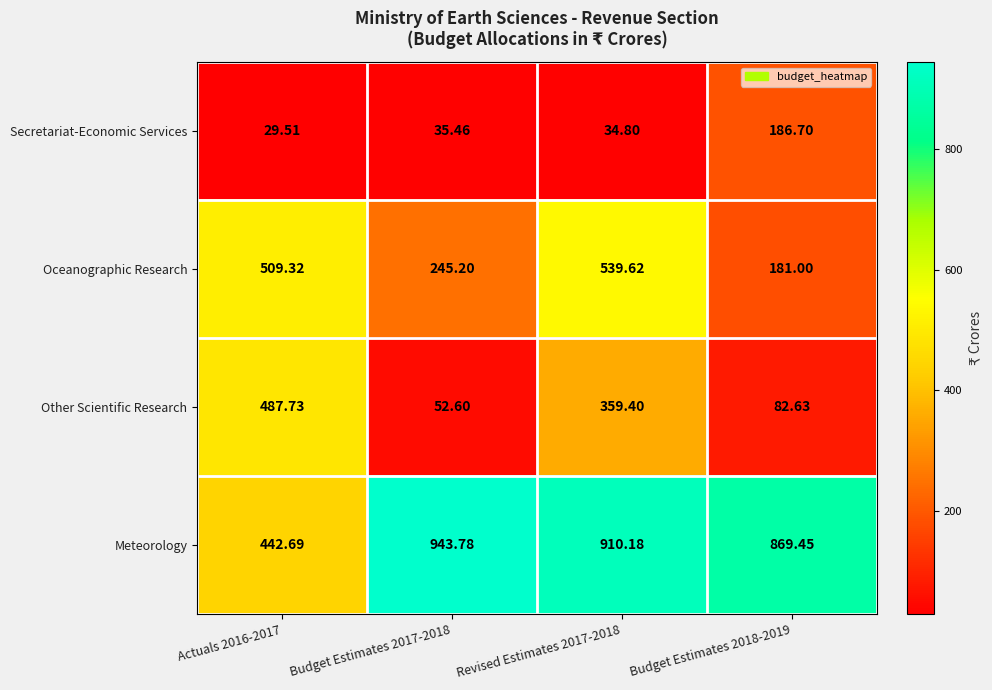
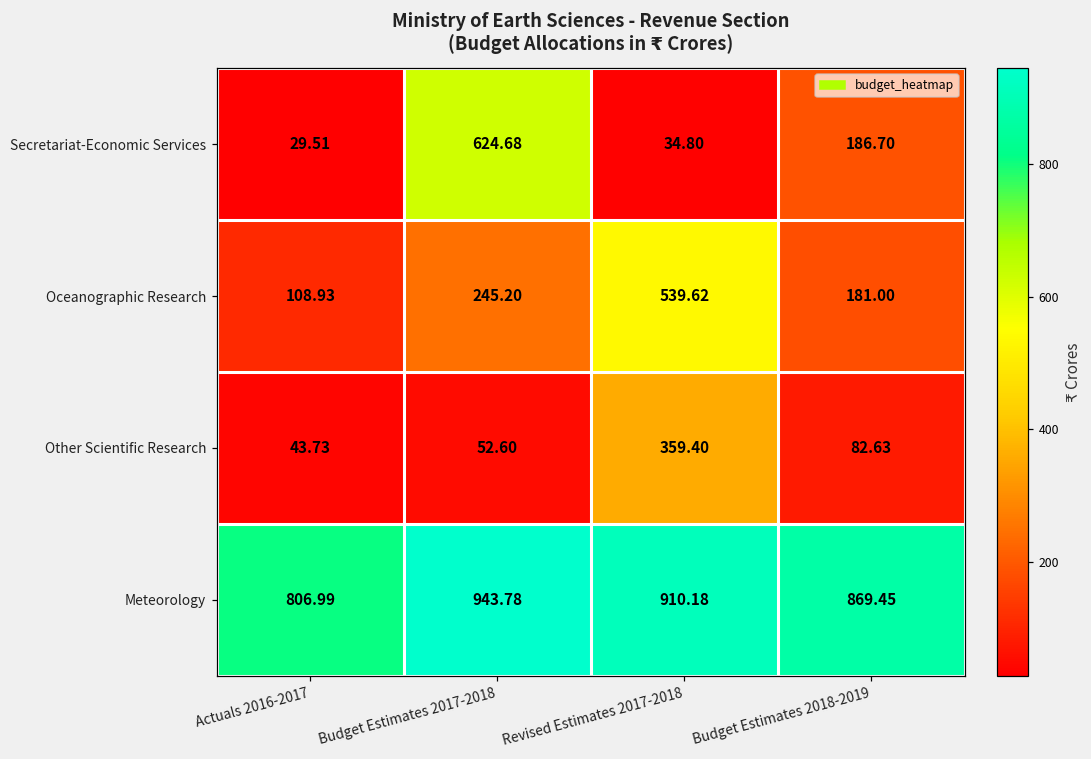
  {
    "Secretariat-Economic Services": {
      "Actuals 2016-2017": 29.51,
-     "Budget Estimates 2017-2018": 35.46,
+     "Budget Estimates 2017-2018": 624.68,
      "Revised Estimates 2017-2018": 34.80,
      "Budget Estimates 2018-2019": 186.70
    },
    "Oceanographic Research": {
-     "Actuals 2016-2017": 509.32,
+     "Actuals 2016-2017": 108.93,
      "Budget Estimates 2017-2018": 245.20,
      "Revised Estimates 2017-2018": 539.62,
      "Budget Estimates 2018-2019": 181.00
    },
    "Other Scientific Research": {
-     "Actuals 2016-2017": 487.73,
+     "Actuals 2016-2017": 43.73,
      "Budget Estimates 2017-2018": 52.60,
      "Revised Estimates 2017-2018": 359.40,
      "Budget Estimates 2018-2019": 82.63
    },
    "Meteorology": {
-     "Actuals 2016-2017": 442.69,
+     "Actuals 2016-2017": 806.99,
      "Budget Estimates 2017-2018": 943.78,
      "Revised Estimates 2017-2018": 910.18,
      "Budget Estimates 2018-2019": 869.45
    }
  }
